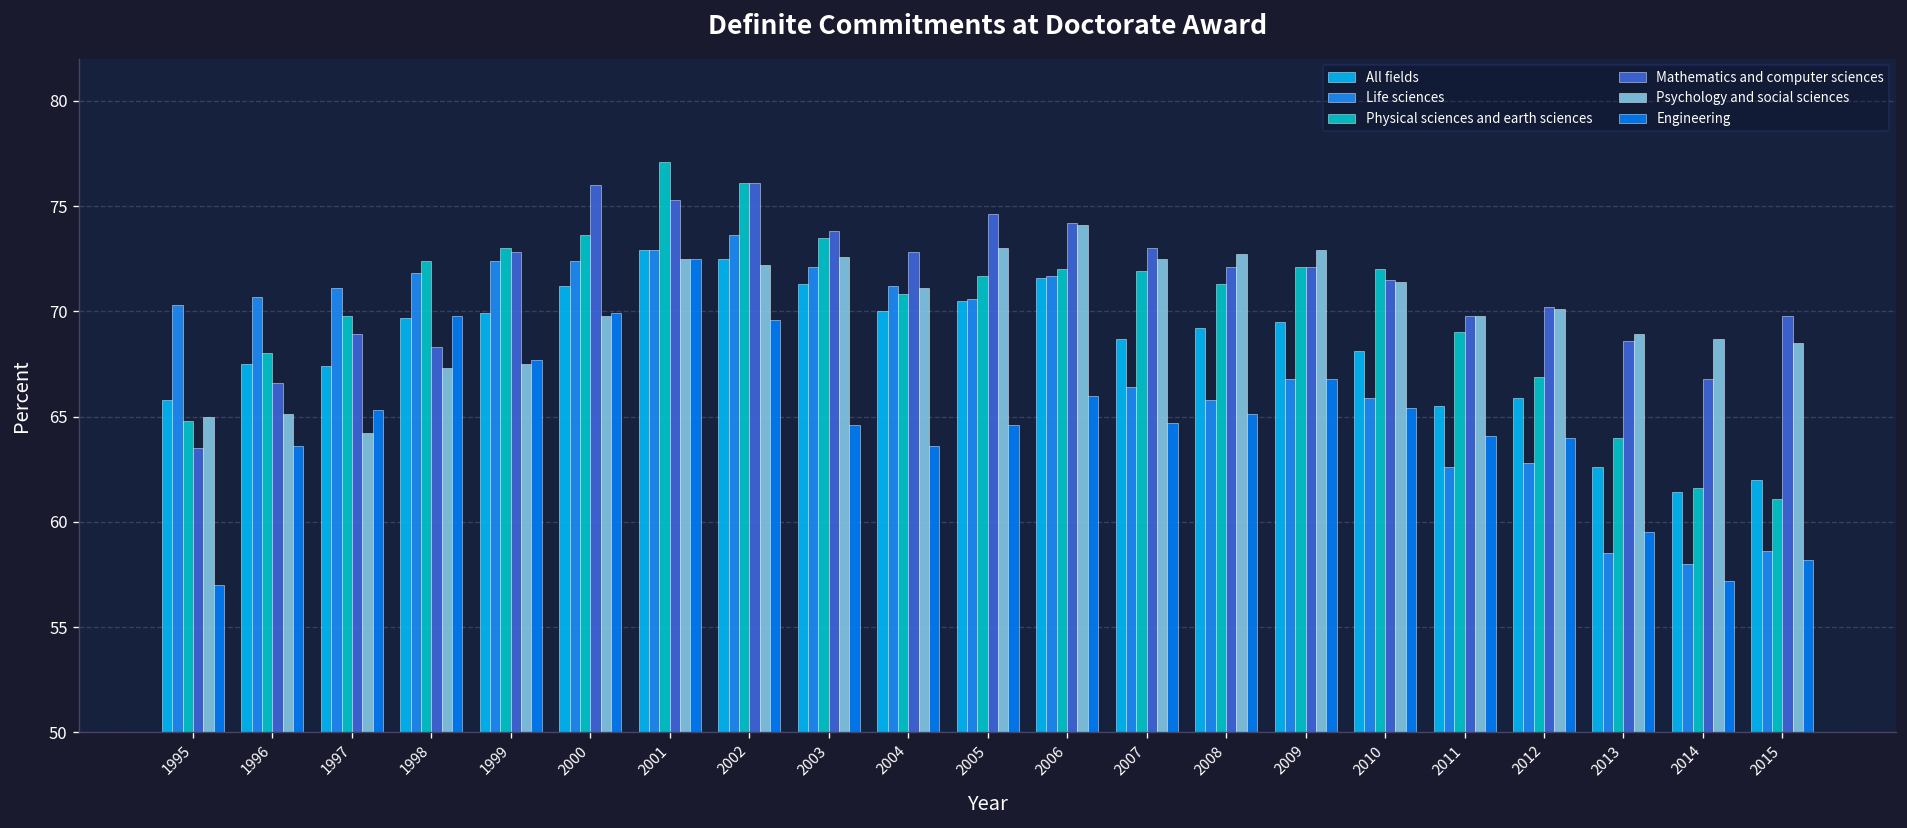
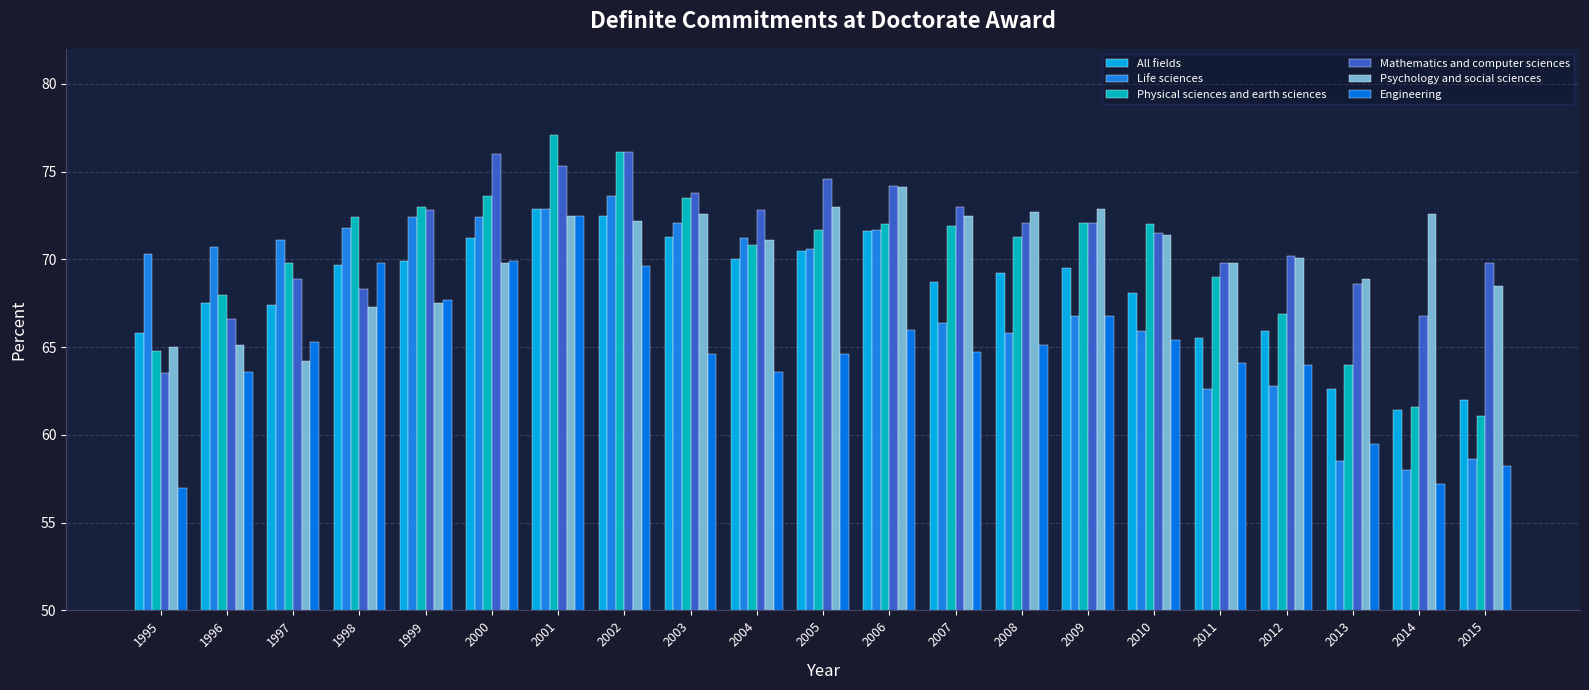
  {
    "Mathematics and computer sciences": {
      "1995": 63.5,
      "1996": 66.6,
      "1997": 68.9,
      "1998": 68.3,
      "1999": 72.8,
      "2000": 76.0,
      "2001": 75.3,
      "2002": 76.1,
      "2003": 73.8,
      "2004": 72.8,
      "2005": 74.6,
      "2006": 74.2,
      "2007": 73.0,
      "2008": 72.1,
      "2009": 72.1,
      "2010": 71.5,
      "2011": 69.8,
      "2012": 70.2,
      "2013": 68.6,
      "2014": 66.8,
      "2015": 69.8
    },
    "Psychology and social sciences": {
      "1995": 65.0,
      "1996": 65.1,
      "1997": 64.2,
      "1998": 67.3,
      "1999": 67.5,
      "2000": 69.8,
      "2001": 72.5,
      "2002": 72.2,
      "2003": 72.6,
      "2004": 71.1,
      "2005": 73.0,
      "2006": 74.1,
      "2007": 72.5,
      "2008": 72.7,
      "2009": 72.9,
      "2010": 71.4,
      "2011": 69.8,
      "2012": 70.1,
      "2013": 68.9,
-     "2014": 68.7,
+     "2014": 72.6,
      "2015": 68.5
    }
  }
